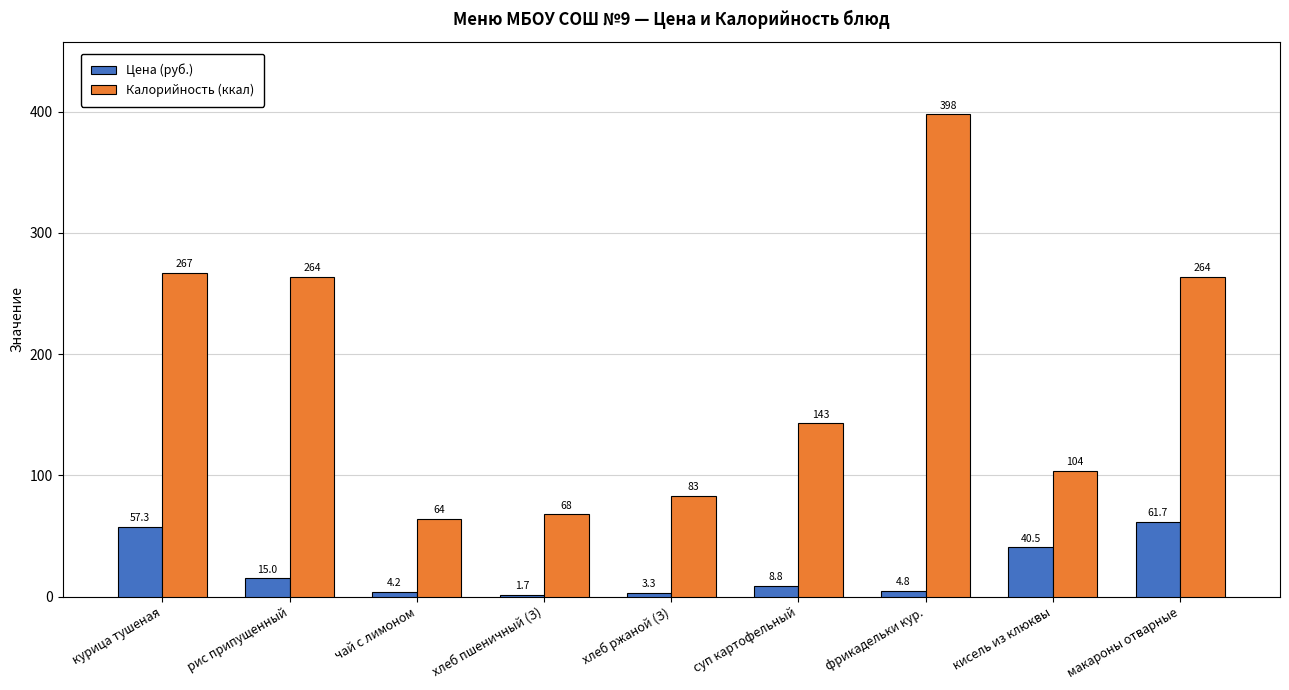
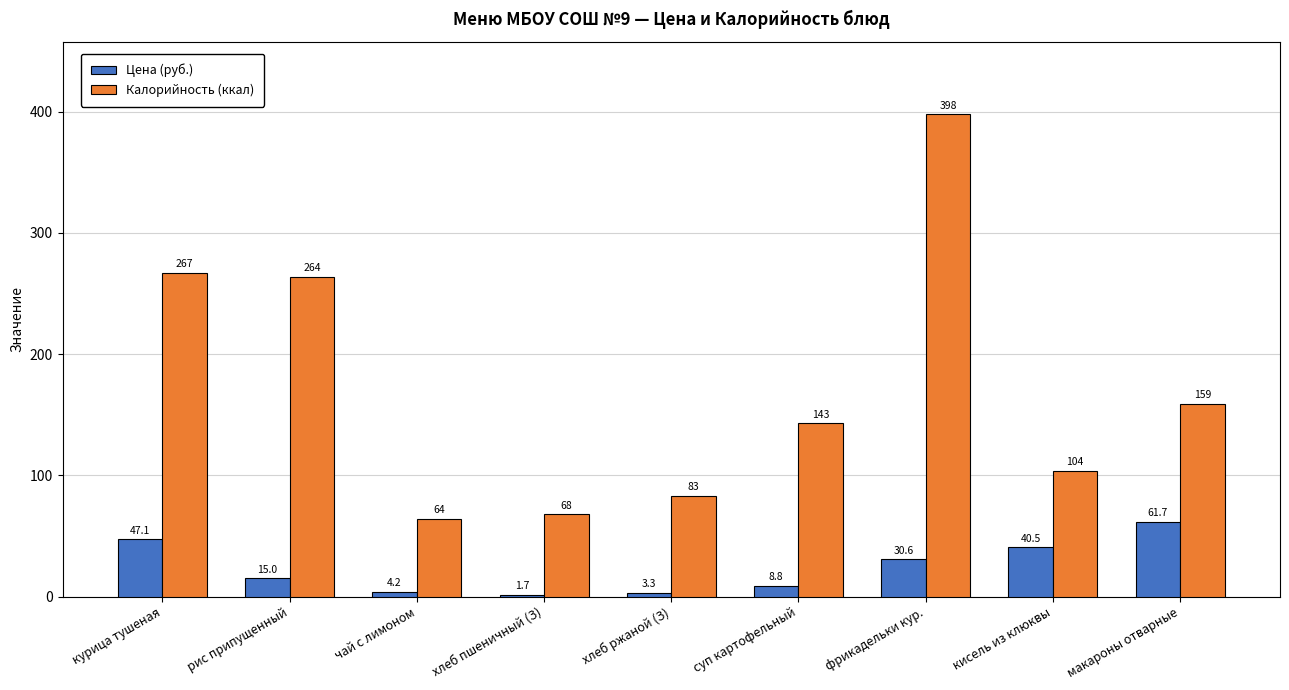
  {
    "Цена (руб.)": {
-     "курица тушеная": 57.3,
+     "курица тушеная": 47.1,
      "рис припущенный": 15.0,
      "чай с лимоном": 4.2,
      "хлеб пшеничный (З)": 1.7,
      "хлеб ржаной (З)": 3.3,
      "суп картофельный": 8.8,
-     "фрикадельки кур.": 4.8,
+     "фрикадельки кур.": 30.6,
      "кисель из клюквы": 40.5,
      "макароны отварные": 61.7
    },
    "Калорийность (ккал)": {
      "курица тушеная": 267,
      "рис припущенный": 264,
      "чай с лимоном": 64,
      "хлеб пшеничный (З)": 68,
      "хлеб ржаной (З)": 83,
      "суп картофельный": 143,
      "фрикадельки кур.": 398,
      "кисель из клюквы": 104,
-     "макароны отварные": 264
+     "макароны отварные": 159
    }
  }
